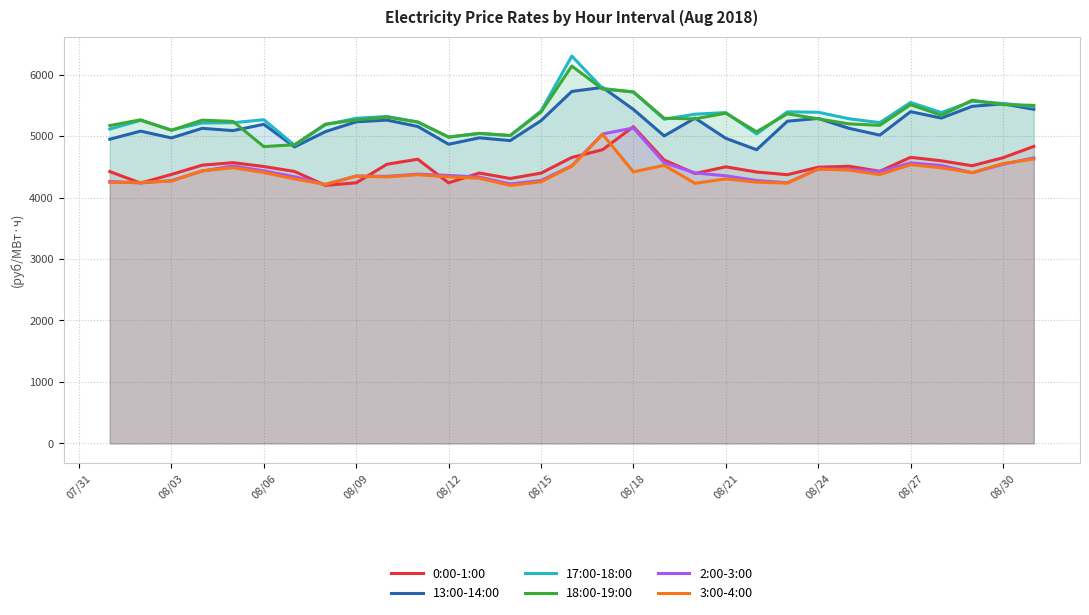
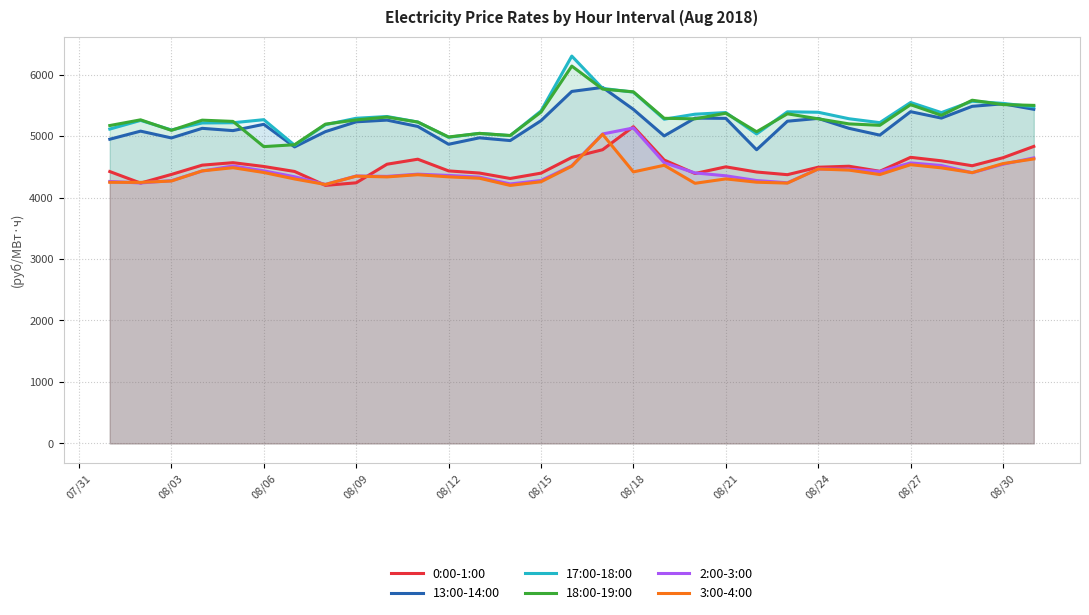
  {
    "0:00-1:00": {
      "08/03": 4400,
      "08/06": 4500,
      "08/09": 4200,
-     "08/12": 4200,
+     "08/12": 4400,
      "08/15": 4400,
      "08/21": 4500,
      "08/27": 4700,
      "08/30": 4600
    },
    "13:00-14:00": {
      "08/03": 5000,
      "08/06": 5200,
      "08/12": 4900,
      "08/15": 5300,
      "08/18": 5400,
-     "08/21": 5000,
+     "08/21": 5300,
      "08/27": 5400
    },
    "17:00-18:00": {
      "08/06": 5300,
      "08/24": 5400
    },
    "18:00-19:00": {
      "08/06": 4800
    },
    "2:00-3:00": {
      "08/21": 4400
    },
    "3:00-4:00": {
      "08/18": 4400,
      "08/21": 4300
    }
  }
